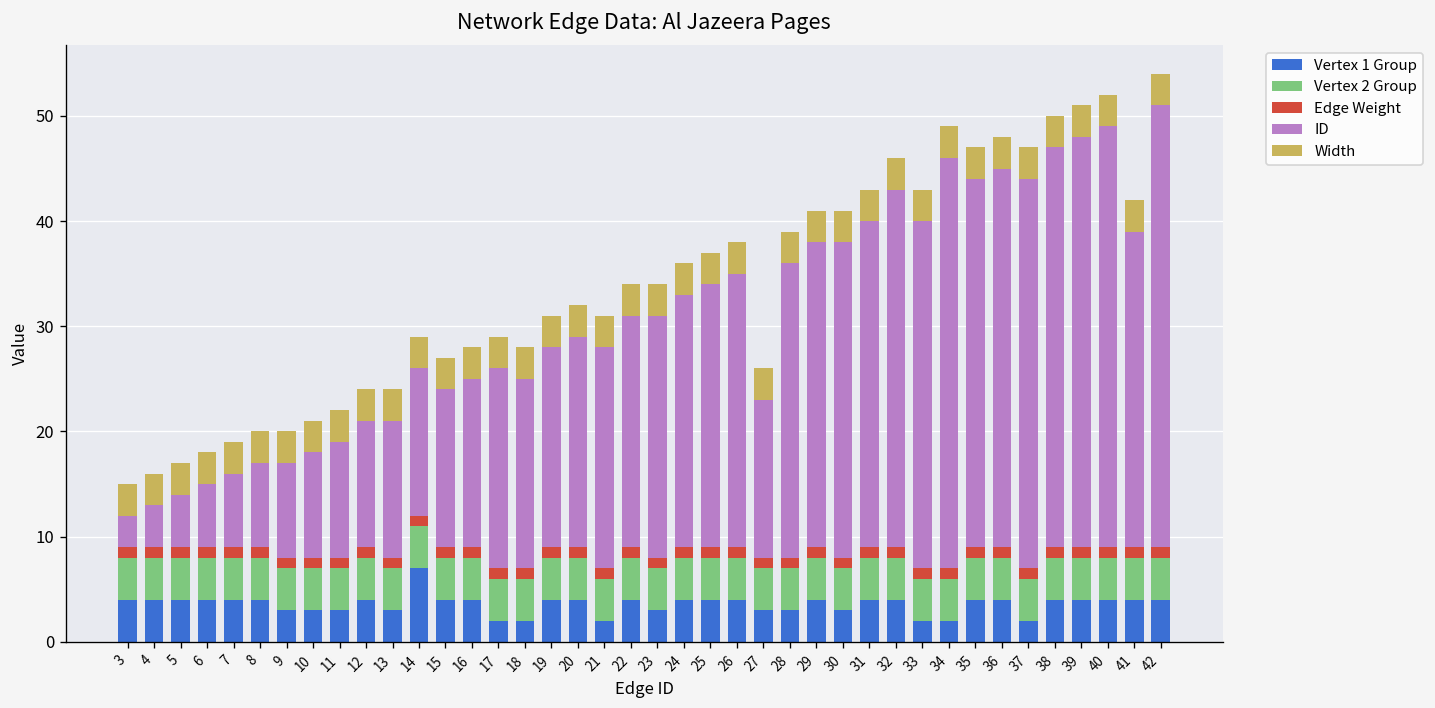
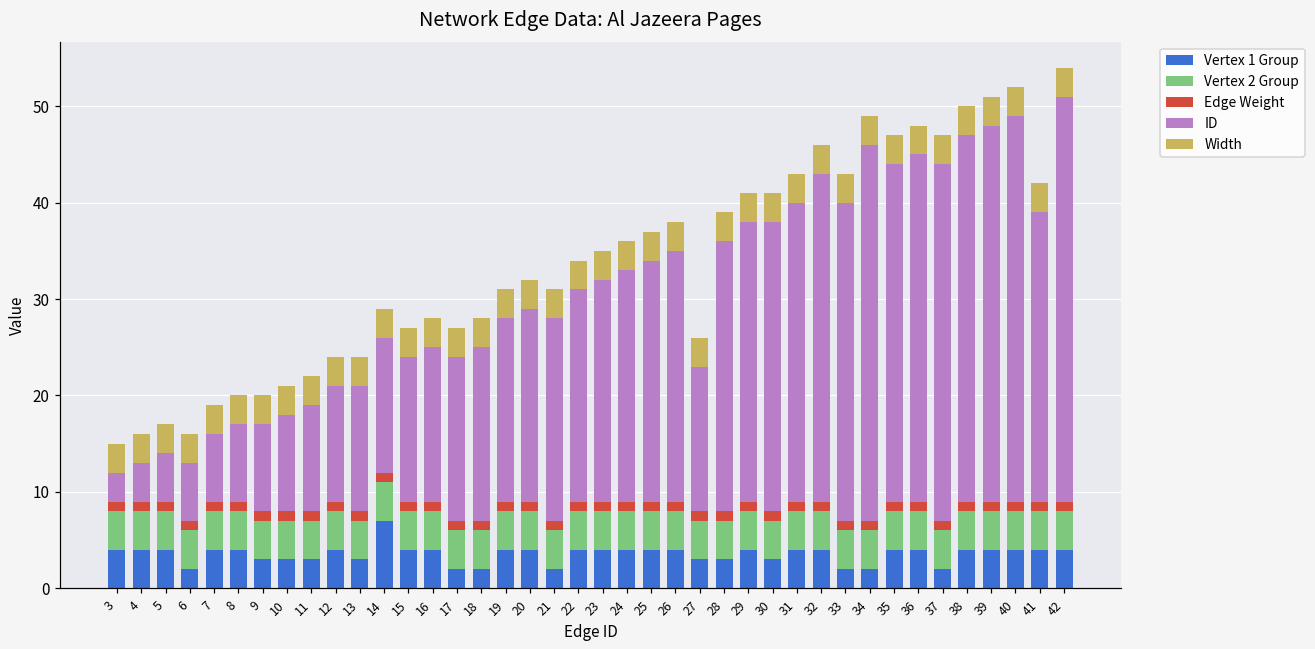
  {
    "Vertex 1 Group": {
      "3": 4,
      "4": 4,
      "5": 4,
-     "6": 4,
+     "6": 2,
      "7": 4,
      "8": 4,
      "9": 3,
      "10": 3,
      "11": 3,
      "12": 4,
      "13": 3,
      "14": 7,
      "15": 4,
      "16": 4,
      "17": 2,
      "18": 2,
      "19": 4,
      "20": 4,
      "21": 2,
      "22": 4,
-     "23": 3,
+     "23": 4,
      "24": 4,
      "25": 4,
      "26": 4,
      "27": 3,
      "28": 3,
      "29": 4,
      "30": 3,
      "31": 4,
      "32": 4,
      "33": 2,
      "34": 2,
      "35": 4,
      "36": 4,
      "37": 2,
      "38": 4,
      "39": 4,
      "40": 4,
      "41": 4,
      "42": 4
    },
    "ID": {
      "3": 3,
      "4": 4,
      "5": 5,
      "6": 6,
      "7": 7,
      "8": 8,
      "9": 9,
      "10": 10,
      "11": 11,
      "12": 12,
      "13": 13,
      "14": 14,
      "15": 15,
      "16": 16,
-     "17": 19,
+     "17": 17,
      "18": 18,
      "19": 19,
      "20": 20,
      "21": 21,
      "22": 22,
      "23": 23,
      "24": 24,
      "25": 25,
      "26": 26,
      "27": 15,
      "28": 28,
      "29": 29,
      "30": 30,
      "31": 31,
      "32": 34,
      "33": 33,
      "34": 39,
      "35": 35,
      "36": 36,
      "37": 37,
      "38": 38,
      "39": 39,
      "40": 40,
      "41": 30,
      "42": 42
    },
    "Width": {
      "3": 3,
      "4": 3,
      "5": 3,
      "6": 3,
      "7": 3,
      "8": 3,
      "9": 3,
      "10": 3,
      "11": 3,
      "12": 3,
      "13": 3,
      "14": 3,
      "15": 3,
      "16": 3,
      "17": 3,
      "18": 3,
      "19": 3,
      "20": 3,
      "21": 3,
      "22": 3,
      "23": 3,
      "24": 3,
      "25": 3,
      "26": 3,
      "27": 3,
      "28": 3,
      "29": 3,
      "30": 3,
      "31": 3,
      "32": 3,
      "33": 3,
      "34": 3,
      "35": 3,
      "36": 3,
      "37": 3,
      "38": 3,
      "39": 3,
      "40": 3,
      "41": 3,
      "42": 3
    }
  }
